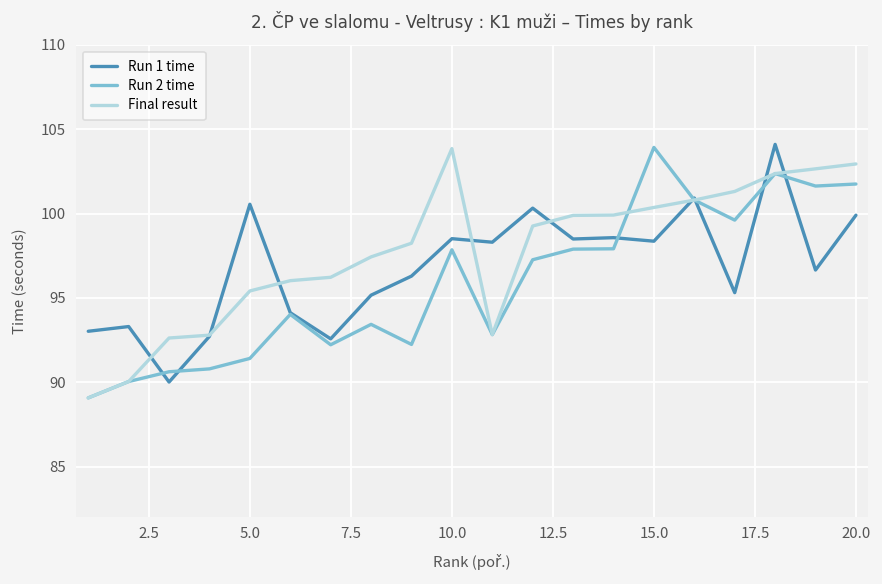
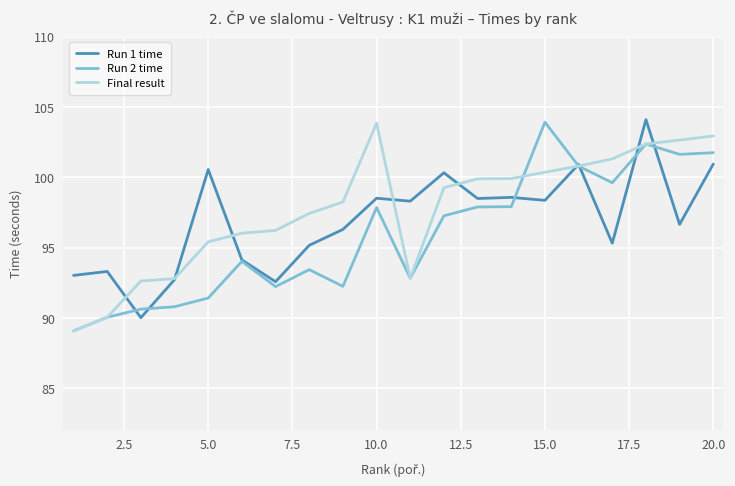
  {
    "Run 1 time": {
      "5.0": 100.6,
      "10.0": 98.5,
      "15.0": 98.4,
-     "20.0": 99.9
+     "20.0": 100.9
    }
  }
